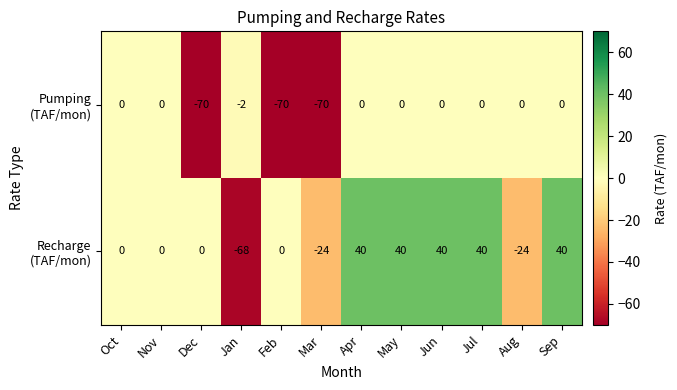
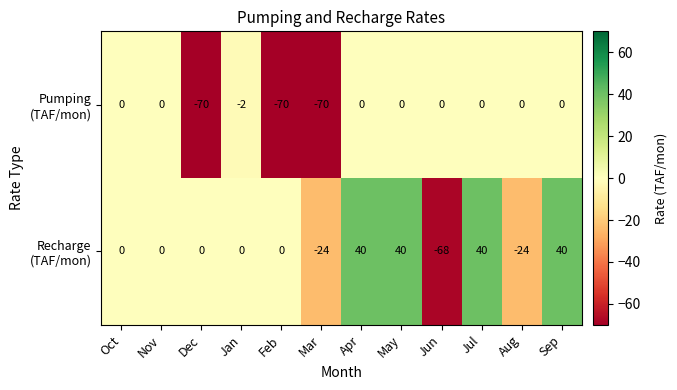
  {
    "Pumping (TAF/mon)": {
      "Oct": 0,
      "Nov": 0,
      "Dec": -70,
      "Jan": -2,
      "Feb": -70,
      "Mar": -70,
      "Apr": 0,
      "May": 0,
      "Jun": 0,
      "Jul": 0,
      "Aug": 0,
      "Sep": 0
    },
    "Recharge (TAF/mon)": {
      "Oct": 0,
      "Nov": 0,
      "Dec": 0,
-     "Jan": -68,
+     "Jan": 0,
      "Feb": 0,
      "Mar": -24,
      "Apr": 40,
      "May": 40,
-     "Jun": 40,
+     "Jun": -68,
      "Jul": 40,
      "Aug": -24,
      "Sep": 40
    }
  }
